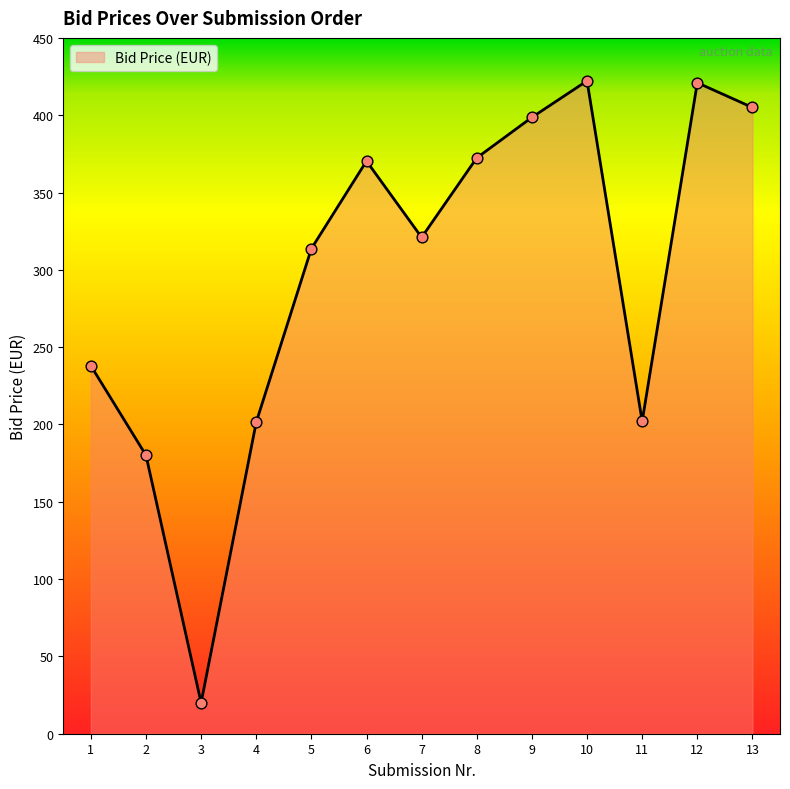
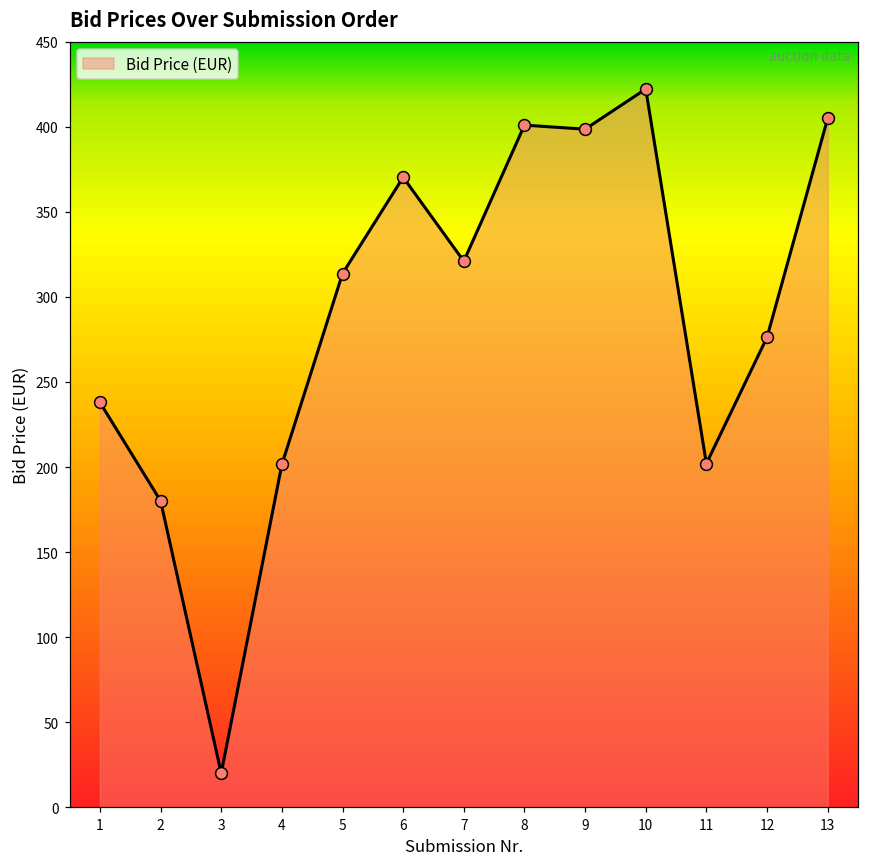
  {
    "1": 238,
    "2": 180,
    "3": 20,
    "4": 202,
    "5": 314,
    "6": 370,
    "7": 321,
-   "8": 372,
+   "8": 401,
    "9": 399,
    "10": 422,
    "11": 202,
-   "12": 421,
+   "12": 276,
    "13": 405
  }
